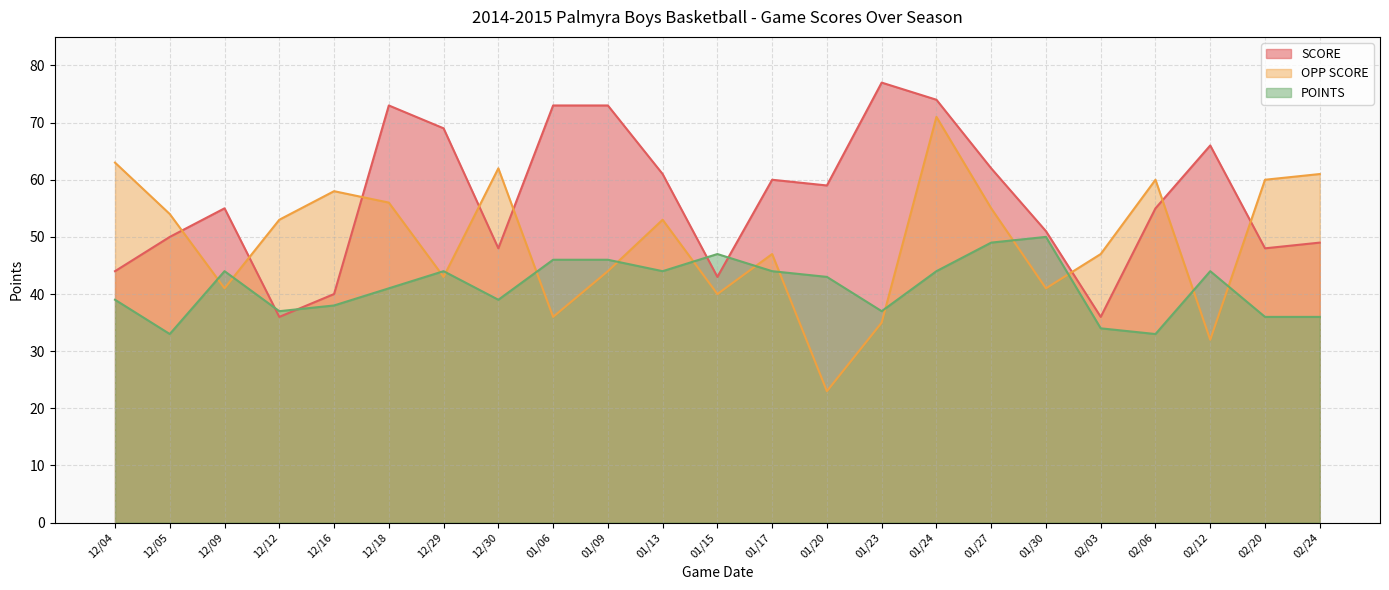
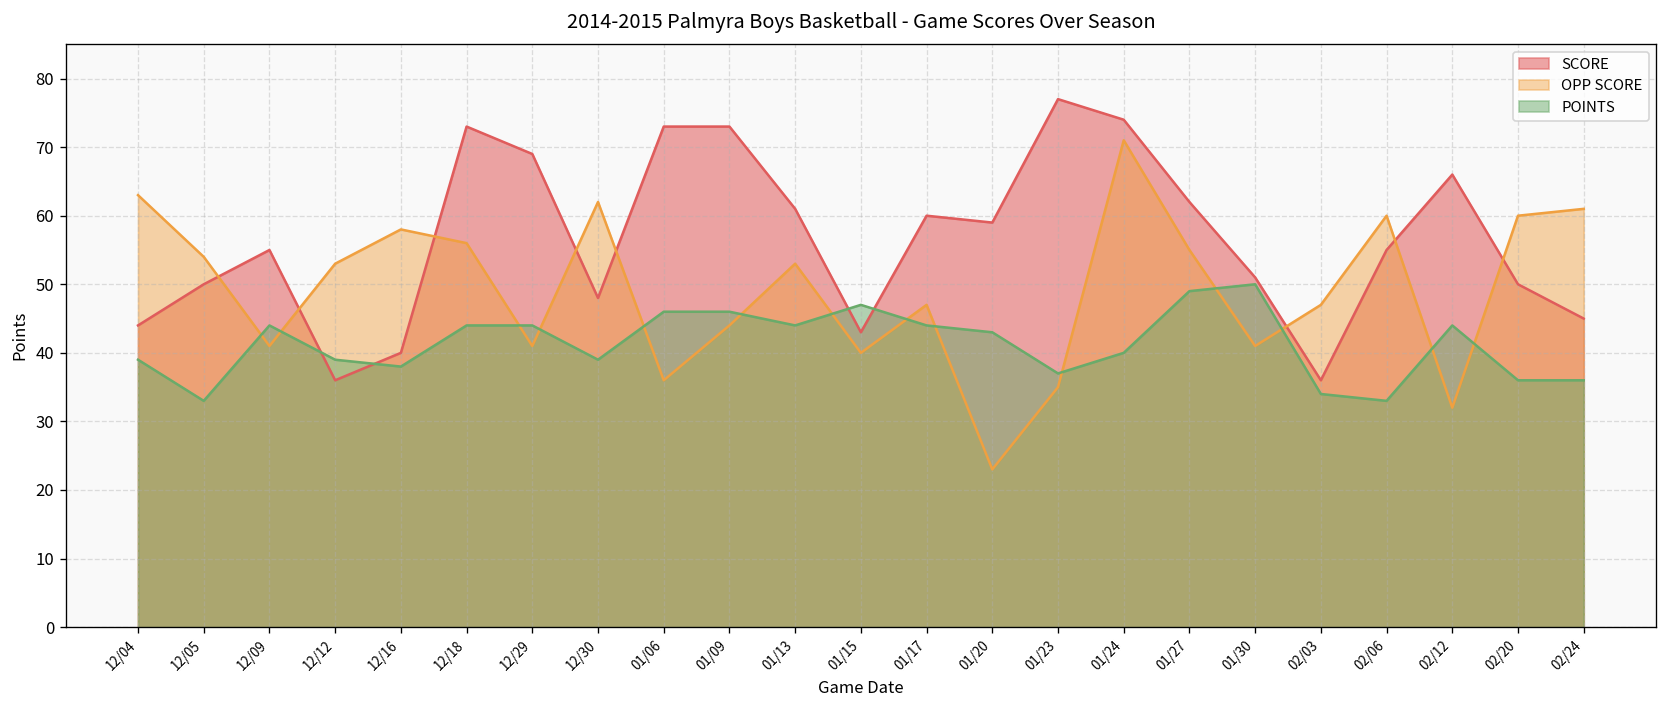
  {
    "SCORE": {
      "12/04": 44,
      "12/05": 50,
      "12/09": 55,
      "12/12": 36,
      "12/16": 40,
      "12/18": 73,
      "12/29": 69,
      "12/30": 48,
      "01/06": 73,
      "01/09": 73,
      "01/13": 61,
      "01/15": 43,
      "01/17": 60,
      "01/20": 59,
      "01/23": 77,
      "01/24": 74,
      "01/27": 62,
      "01/30": 51,
      "02/03": 36,
      "02/06": 55,
      "02/12": 66,
-     "02/20": 48,
-     "02/24": 49
+     "02/20": 50,
+     "02/24": 45
    },
    "OPP SCORE": {
      "12/04": 63,
      "12/05": 54,
      "12/09": 41,
      "12/12": 53,
      "12/16": 58,
      "12/18": 56,
-     "12/29": 43,
+     "12/29": 41,
      "12/30": 62,
      "01/06": 36,
      "01/09": 44,
      "01/13": 53,
      "01/15": 40,
      "01/17": 47,
      "01/20": 23,
      "01/23": 35,
      "01/24": 71,
      "01/27": 55,
      "01/30": 41,
      "02/03": 47,
      "02/06": 60,
      "02/12": 32,
      "02/20": 60,
      "02/24": 61
    },
    "POINTS": {
      "12/04": 39,
      "12/05": 33,
      "12/09": 44,
-     "12/12": 37,
+     "12/12": 39,
      "12/16": 38,
-     "12/18": 41,
+     "12/18": 44,
      "12/29": 44,
      "12/30": 39,
      "01/06": 46,
      "01/09": 46,
      "01/13": 44,
      "01/15": 47,
      "01/17": 44,
      "01/20": 43,
      "01/23": 37,
-     "01/24": 44,
+     "01/24": 40,
      "01/27": 49,
      "01/30": 50,
      "02/03": 34,
      "02/06": 33,
      "02/12": 44,
      "02/20": 36,
      "02/24": 36
    }
  }
